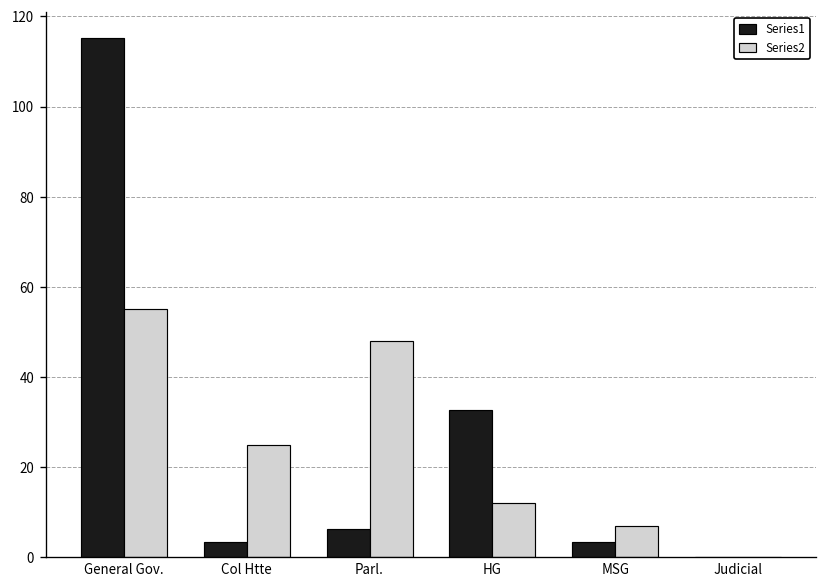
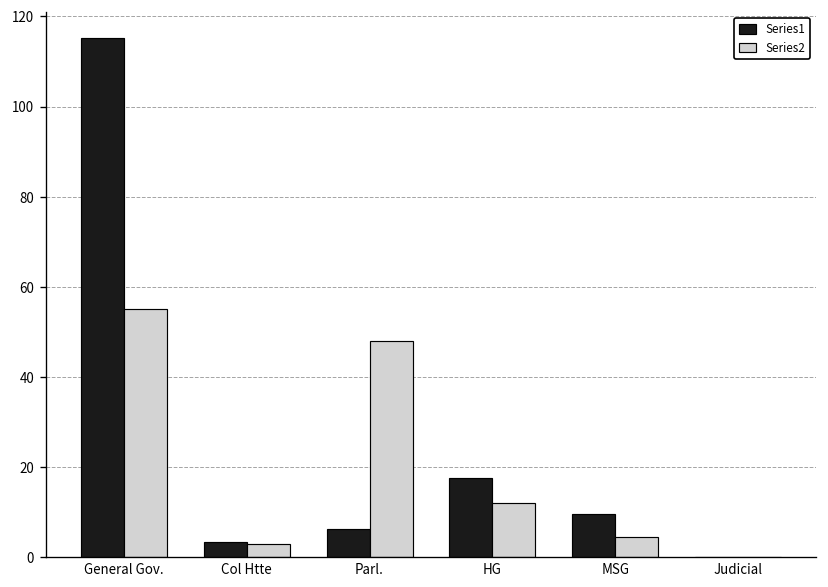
  {
    "Series1": {
      "General Gov.": 115,
      "Col Htte": 3,
      "Parl.": 6,
-     "HG": 33,
-     "MSG": 3
+     "HG": 18,
+     "MSG": 10
    },
    "Series2": {
      "General Gov.": 55,
-     "Col Htte": 25,
+     "Col Htte": 3,
      "Parl.": 48,
      "HG": 12,
-     "MSG": 7,
+     "MSG": 4,
      "Judicial": 0
    }
  }
